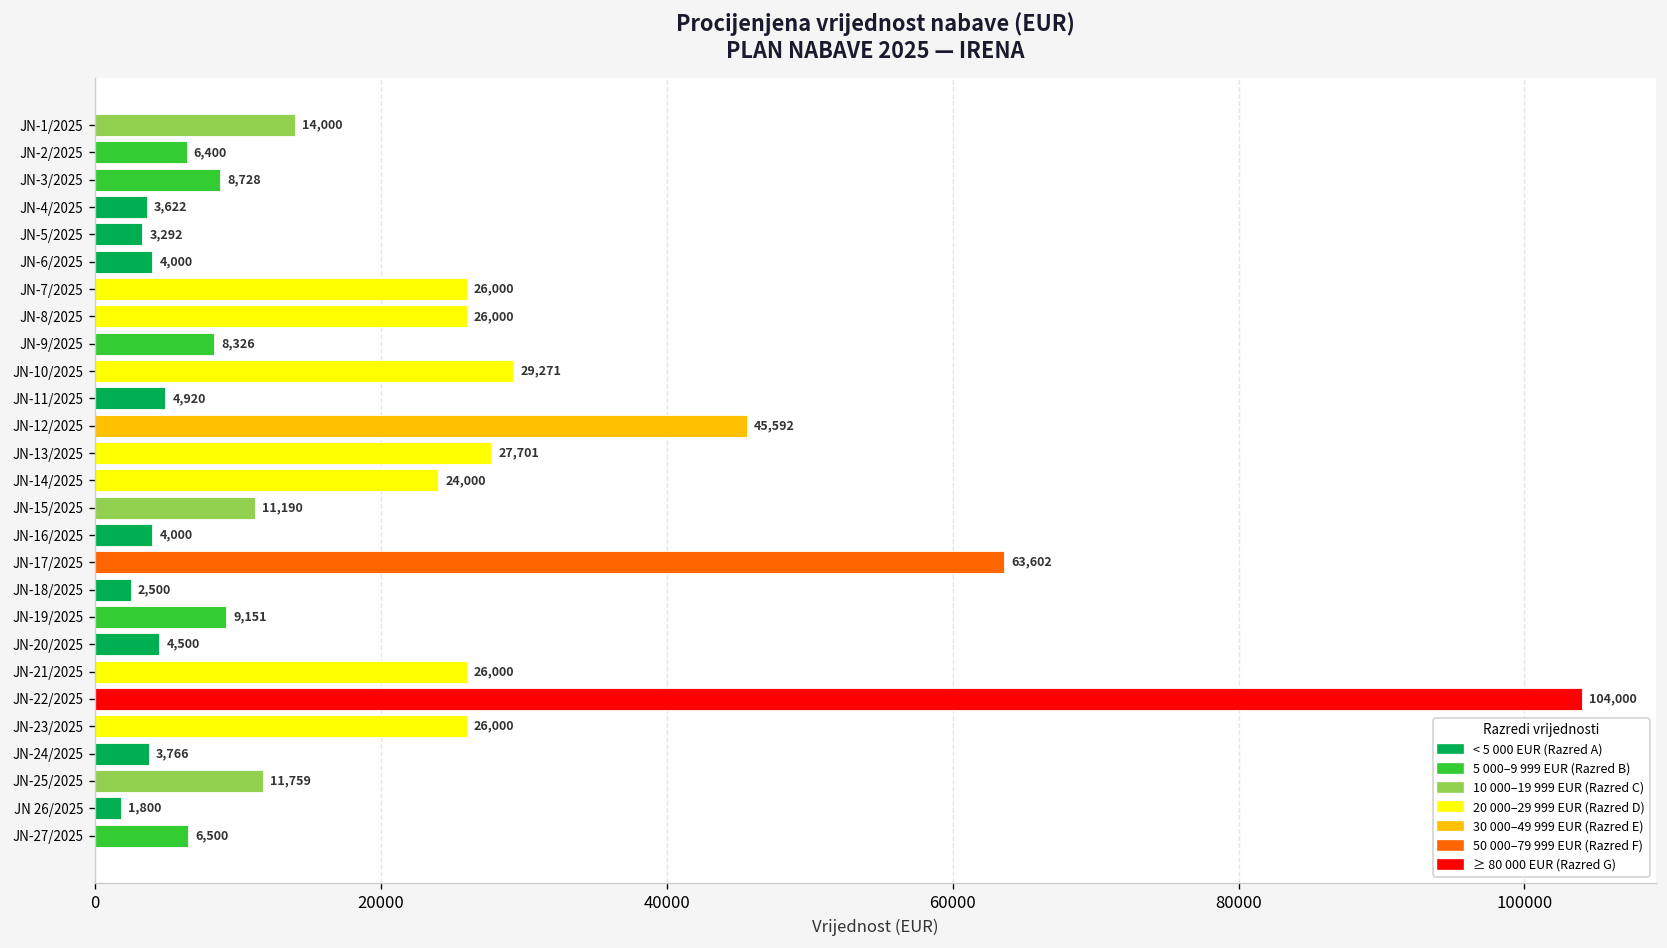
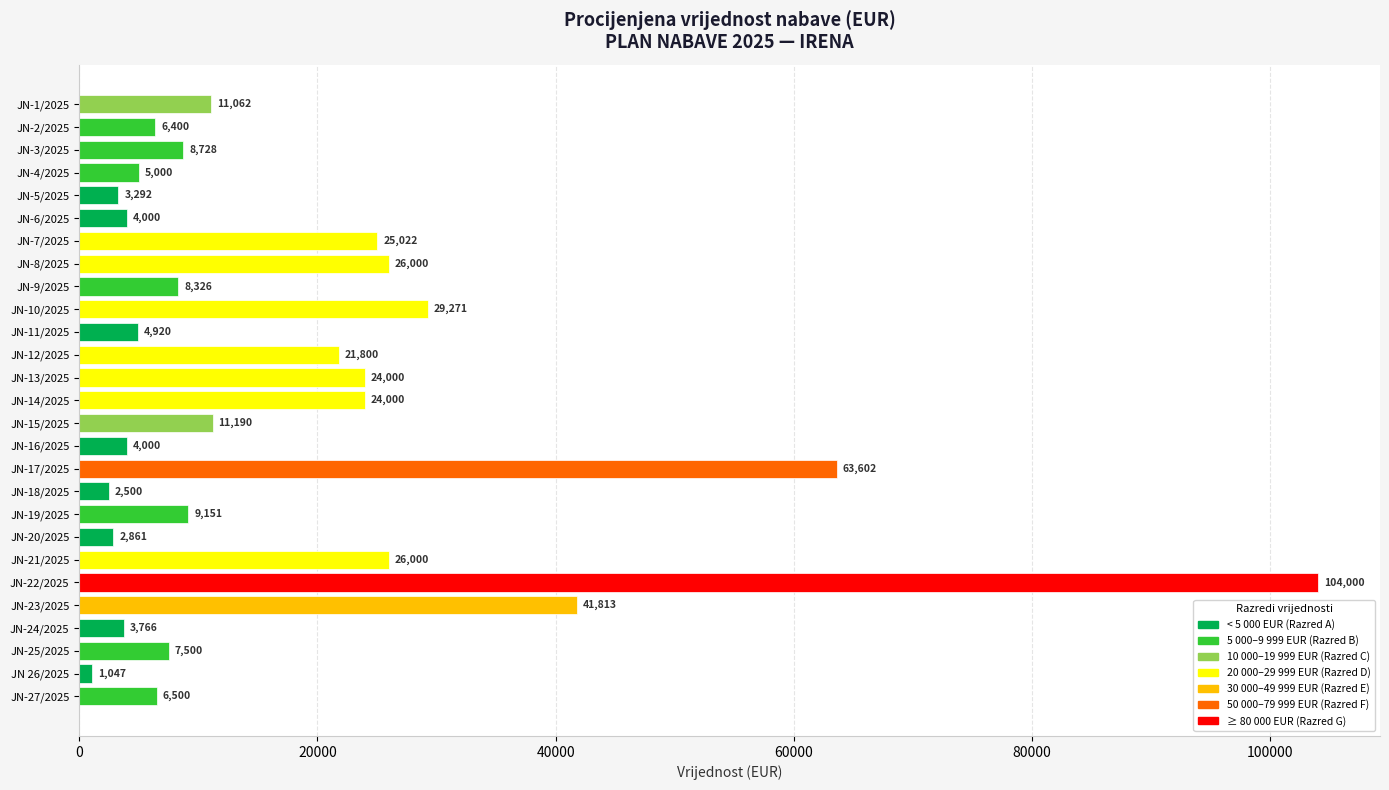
  {
-   "JN-1/2025": "14,000",
+   "JN-1/2025": "11,062",
    "JN-2/2025": "6,400",
    "JN-3/2025": "8,728",
-   "JN-4/2025": "3,622",
+   "JN-4/2025": "5,000",
    "JN-5/2025": "3,292",
    "JN-6/2025": "4,000",
-   "JN-7/2025": "26,000",
+   "JN-7/2025": "25,022",
    "JN-8/2025": "26,000",
    "JN-9/2025": "8,326",
    "JN-10/2025": "29,271",
    "JN-11/2025": "4,920",
-   "JN-12/2025": "45,592",
-   "JN-13/2025": "27,701",
+   "JN-12/2025": "21,800",
+   "JN-13/2025": "24,000",
    "JN-14/2025": "24,000",
    "JN-15/2025": "11,190",
    "JN-16/2025": "4,000",
    "JN-17/2025": "63,602",
    "JN-18/2025": "2,500",
    "JN-19/2025": "9,151",
-   "JN-20/2025": "4,500",
+   "JN-20/2025": "2,861",
    "JN-21/2025": "26,000",
    "JN-22/2025": "104,000",
-   "JN-23/2025": "26,000",
+   "JN-23/2025": "41,813",
    "JN-24/2025": "3,766",
-   "JN-25/2025": "11,759",
-   "JN 26/2025": "1,800",
+   "JN-25/2025": "7,500",
+   "JN 26/2025": "1,047",
    "JN-27/2025": "6,500"
  }
